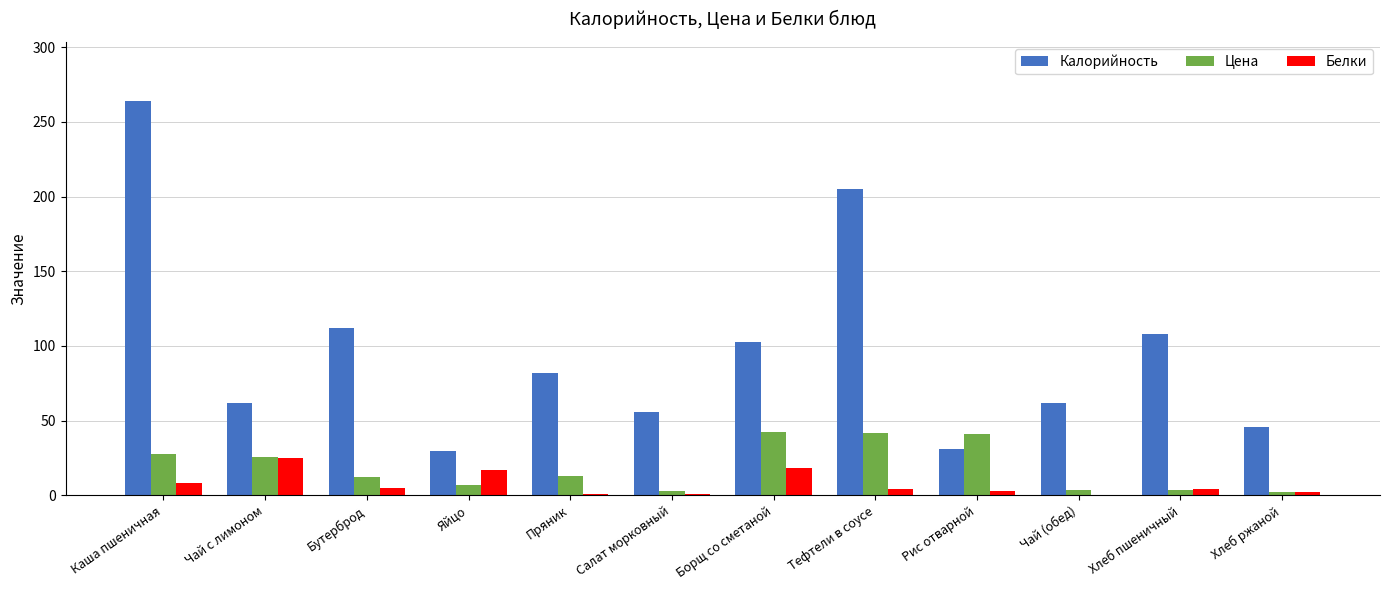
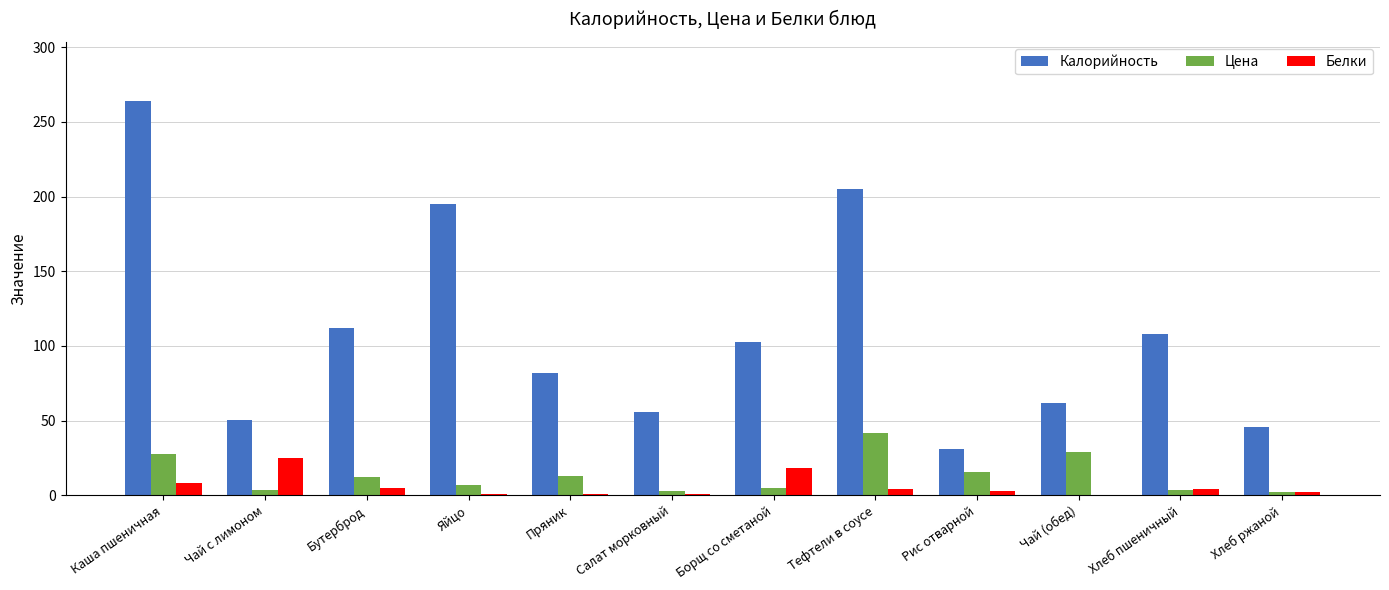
  {
    "Калорийность": {
      "Каша пшеничная": 264,
-     "Чай с лимоном": 62,
+     "Чай с лимоном": 50,
      "Бутерброд": 112,
-     "Яйцо": 30,
+     "Яйцо": 195,
      "Пряник": 82,
      "Салат морковный": 56,
      "Борщ со сметаной": 103,
      "Тефтели в соусе": 205,
      "Рис отварной": 31,
      "Чай (обед)": 62,
      "Хлеб пшеничный": 108,
      "Хлеб ржаной": 46
    },
    "Цена": {
      "Каша пшеничная": 28,
-     "Чай с лимоном": 26,
+     "Чай с лимоном": 4,
      "Бутерброд": 12,
      "Яйцо": 7,
      "Пряник": 13,
      "Салат морковный": 3,
-     "Борщ со сметаной": 43,
+     "Борщ со сметаной": 5,
      "Тефтели в соусе": 42,
-     "Рис отварной": 41,
-     "Чай (обед)": 4,
+     "Рис отварной": 16,
+     "Чай (обед)": 29,
      "Хлеб пшеничный": 3,
      "Хлеб ржаной": 2
    },
    "Белки": {
      "Каша пшеничная": 8,
      "Чай с лимоном": 25,
      "Бутерброд": 5,
-     "Яйцо": 17,
+     "Яйцо": 1,
      "Борщ со сметаной": 18,
      "Тефтели в соусе": 4,
      "Рис отварной": 3,
      "Чай (обед)": 0,
      "Хлеб пшеничный": 4,
      "Хлеб ржаной": 2
    }
  }
